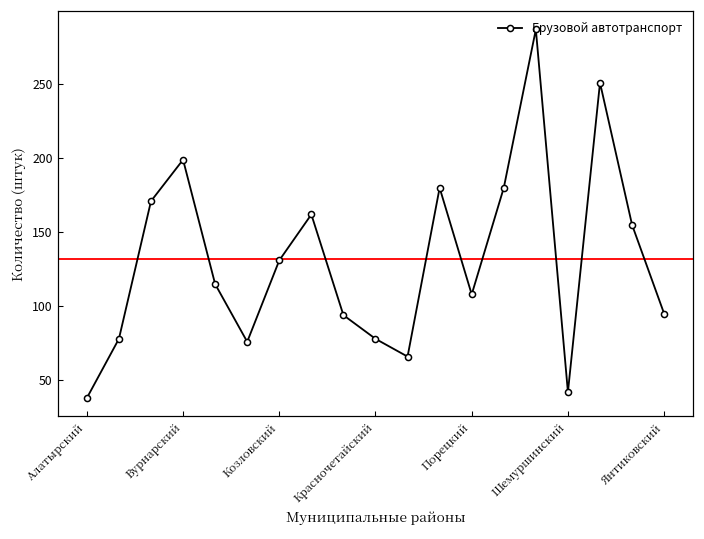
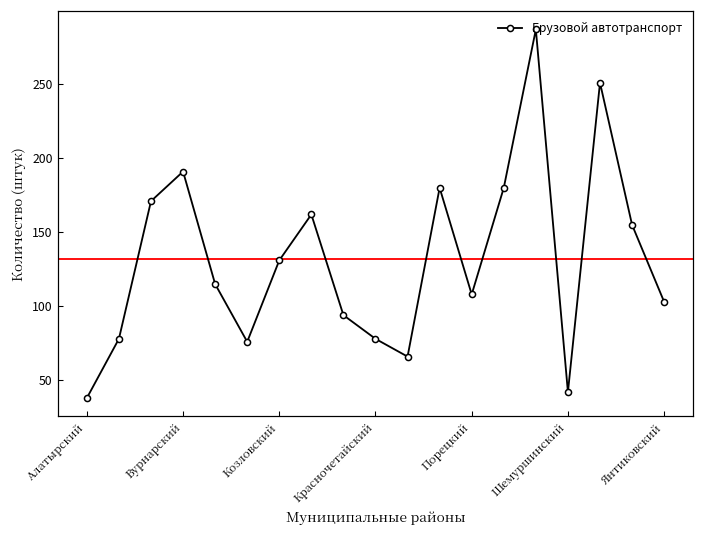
  {
    "Алатырский": 38,
-   "Вурнарский": 199,
+   "Вурнарский": 191,
    "Козловский": 131,
    "Красночетайский": 78,
    "Порецкий": 108,
    "Шемуршинский": 42,
-   "Янтиковский": 95
+   "Янтиковский": 103
  }
